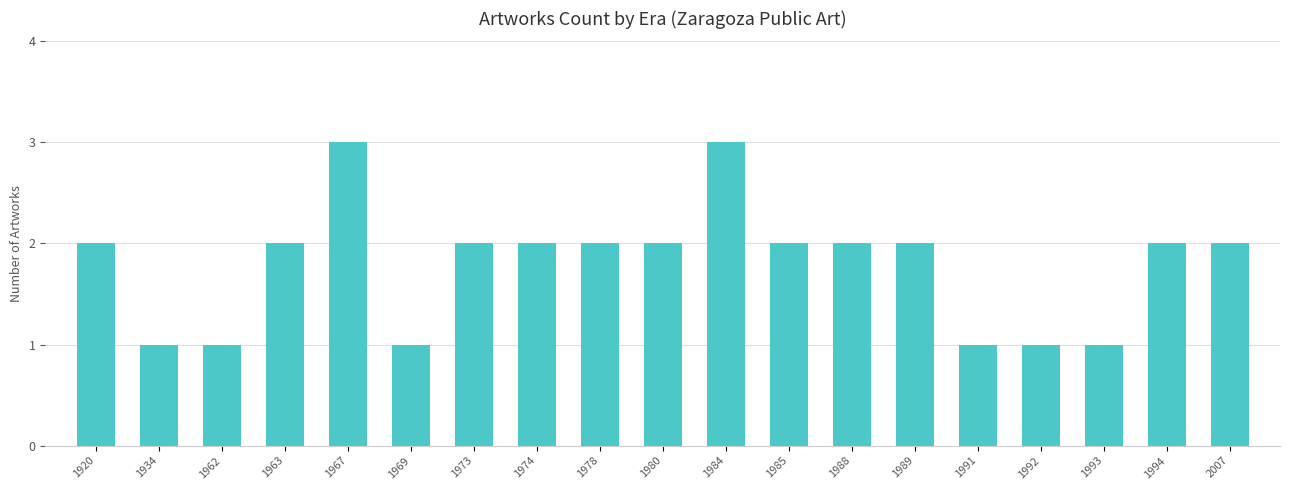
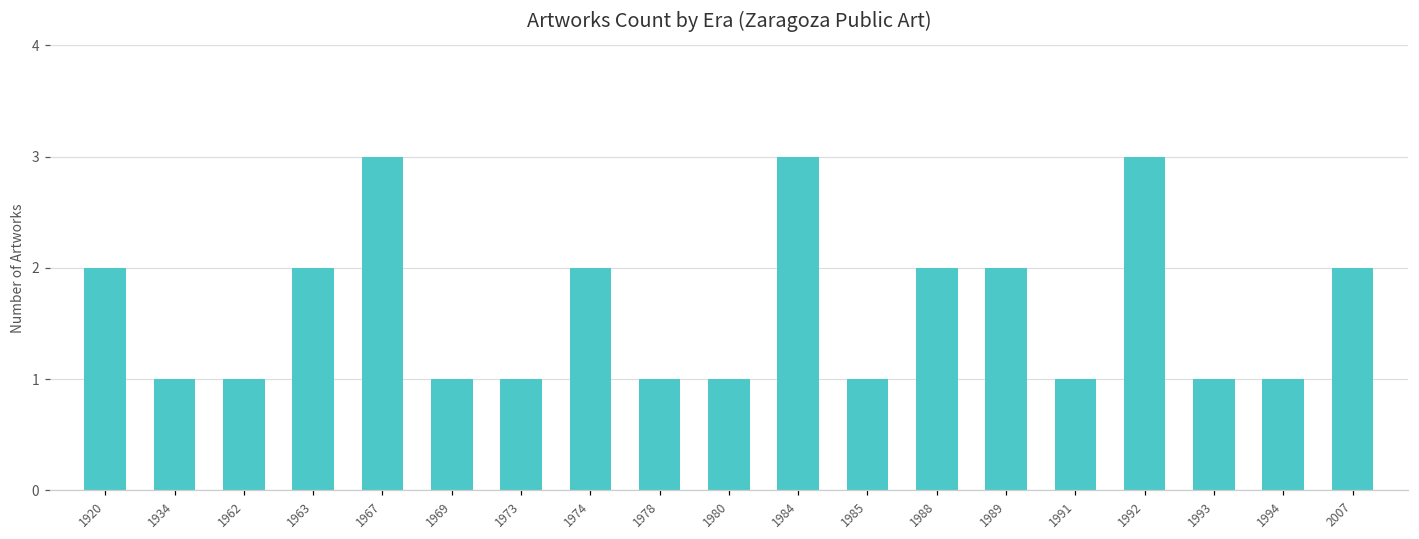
  {
    "1920": 2,
    "1934": 1,
    "1962": 1,
    "1963": 2,
    "1967": 3,
    "1969": 1,
-   "1973": 2,
+   "1973": 1,
    "1974": 2,
-   "1978": 2,
-   "1980": 2,
+   "1978": 1,
+   "1980": 1,
    "1984": 3,
-   "1985": 2,
+   "1985": 1,
    "1988": 2,
    "1989": 2,
    "1991": 1,
-   "1992": 1,
+   "1992": 3,
    "1993": 1,
-   "1994": 2,
+   "1994": 1,
    "2007": 2
  }
